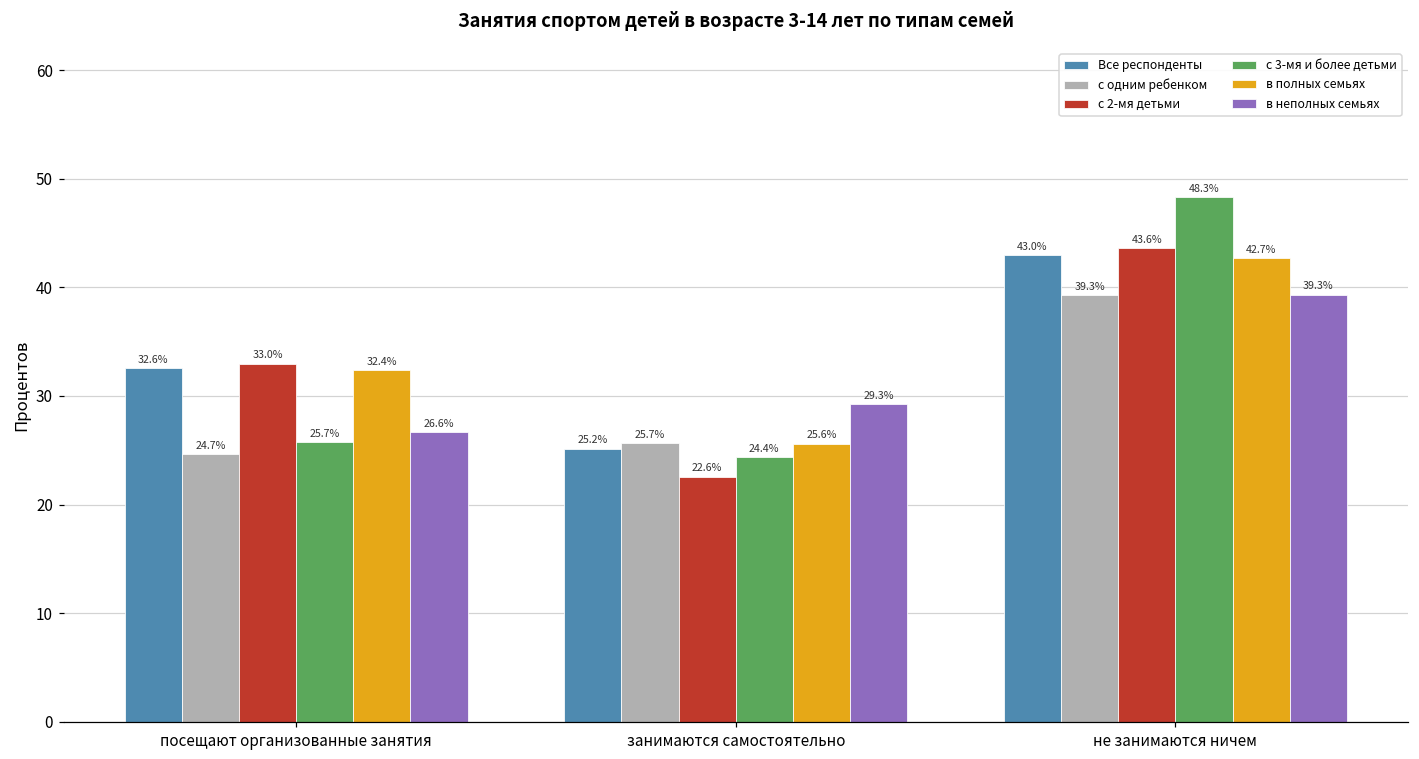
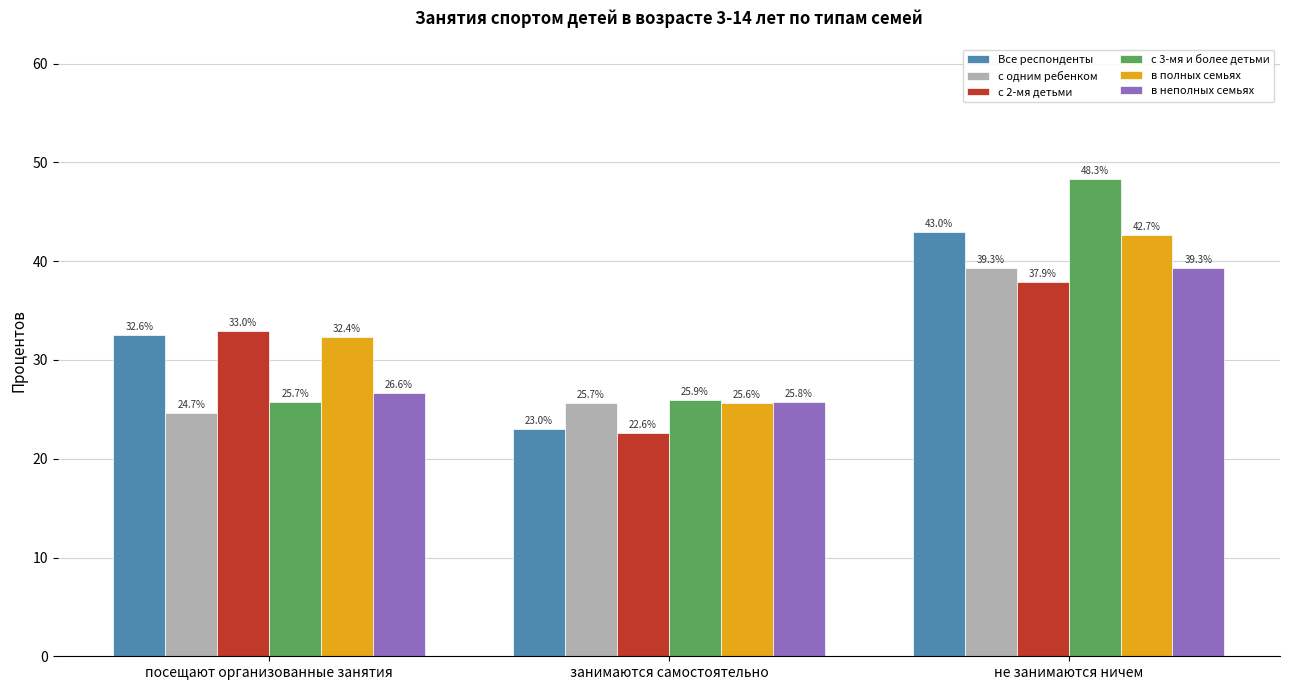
  {
    "Все респонденты": {
      "посещают организованные занятия": "32.6%",
-     "занимаются самостоятельно": "25.2%",
+     "занимаются самостоятельно": "23.0%",
      "не занимаются ничем": "43.0%"
    },
    "с одним ребенком": {
      "посещают организованные занятия": "24.7%",
      "занимаются самостоятельно": "25.7%",
      "не занимаются ничем": "39.3%"
    },
    "с 2-мя детьми": {
      "посещают организованные занятия": "33.0%",
      "занимаются самостоятельно": "22.6%",
-     "не занимаются ничем": "43.6%"
+     "не занимаются ничем": "37.9%"
    },
    "с 3-мя и более детьми": {
      "посещают организованные занятия": "25.7%",
-     "занимаются самостоятельно": "24.4%",
+     "занимаются самостоятельно": "25.9%",
      "не занимаются ничем": "48.3%"
    },
    "в полных семьях": {
      "посещают организованные занятия": "32.4%",
      "занимаются самостоятельно": "25.6%",
      "не занимаются ничем": "42.7%"
    },
    "в неполных семьях": {
      "посещают организованные занятия": "26.6%",
-     "занимаются самостоятельно": "29.3%",
+     "занимаются самостоятельно": "25.8%",
      "не занимаются ничем": "39.3%"
    }
  }
